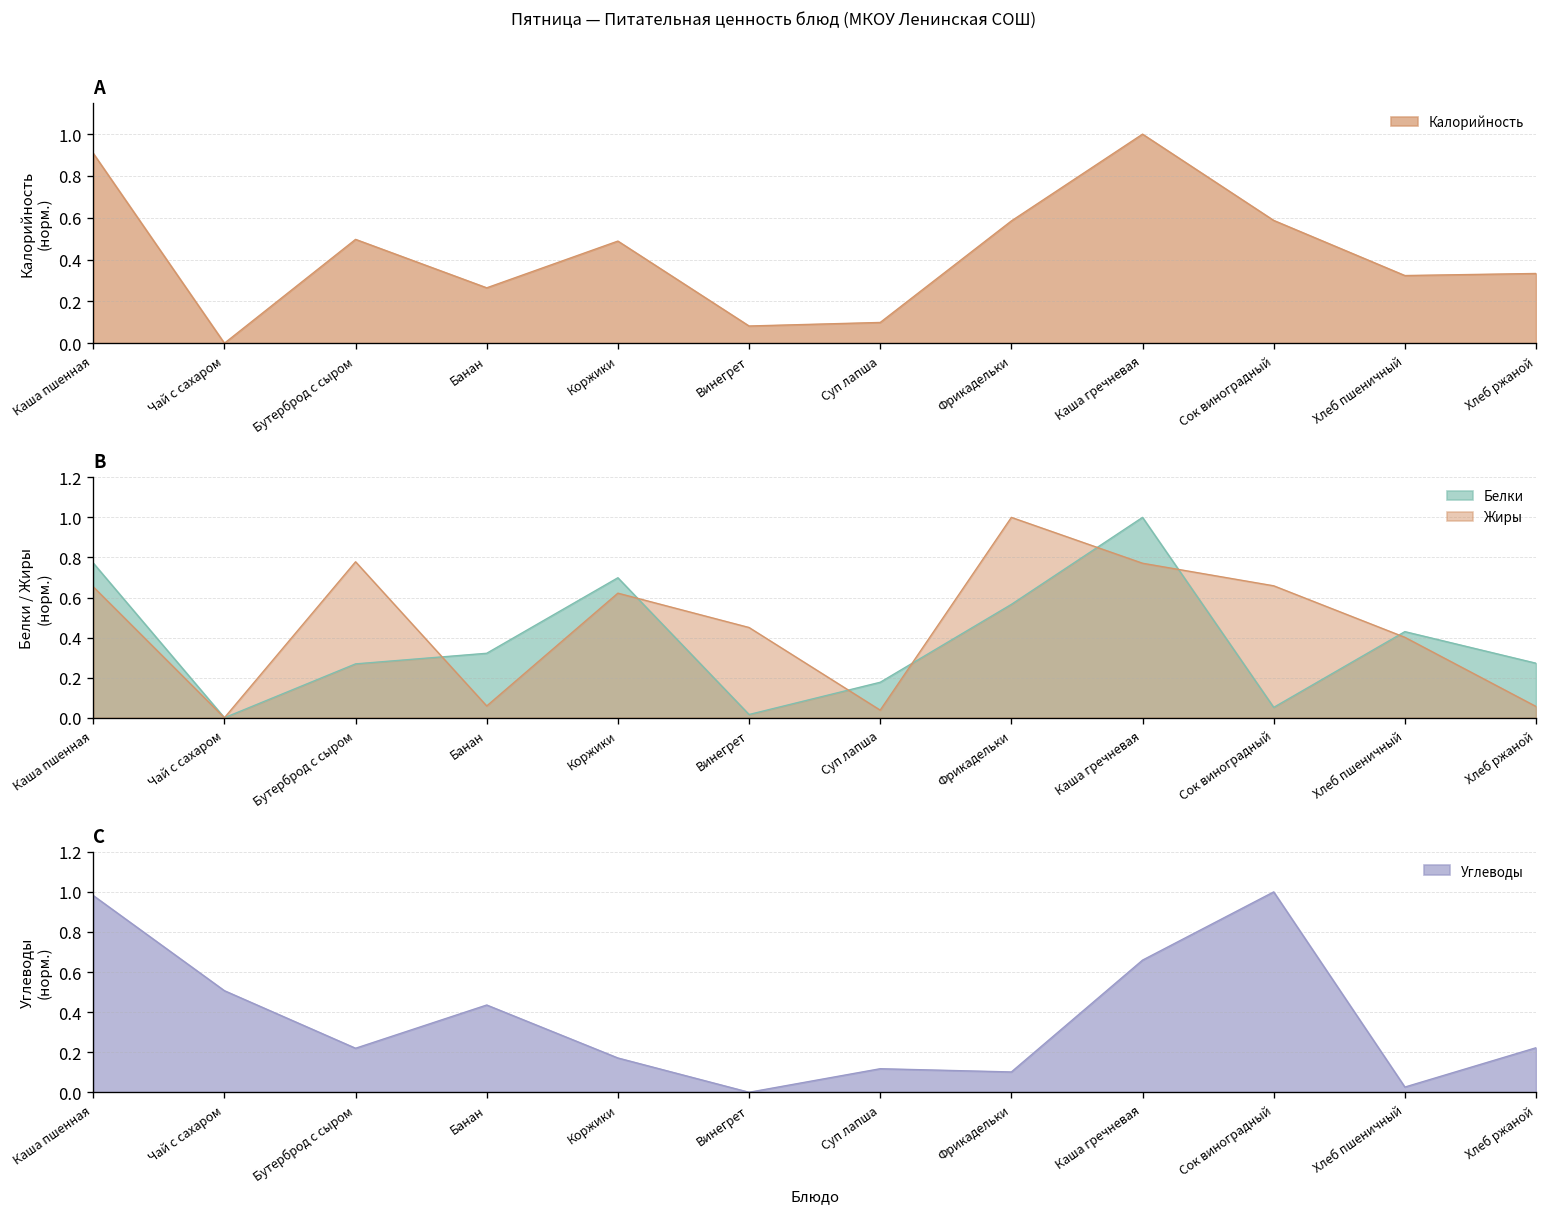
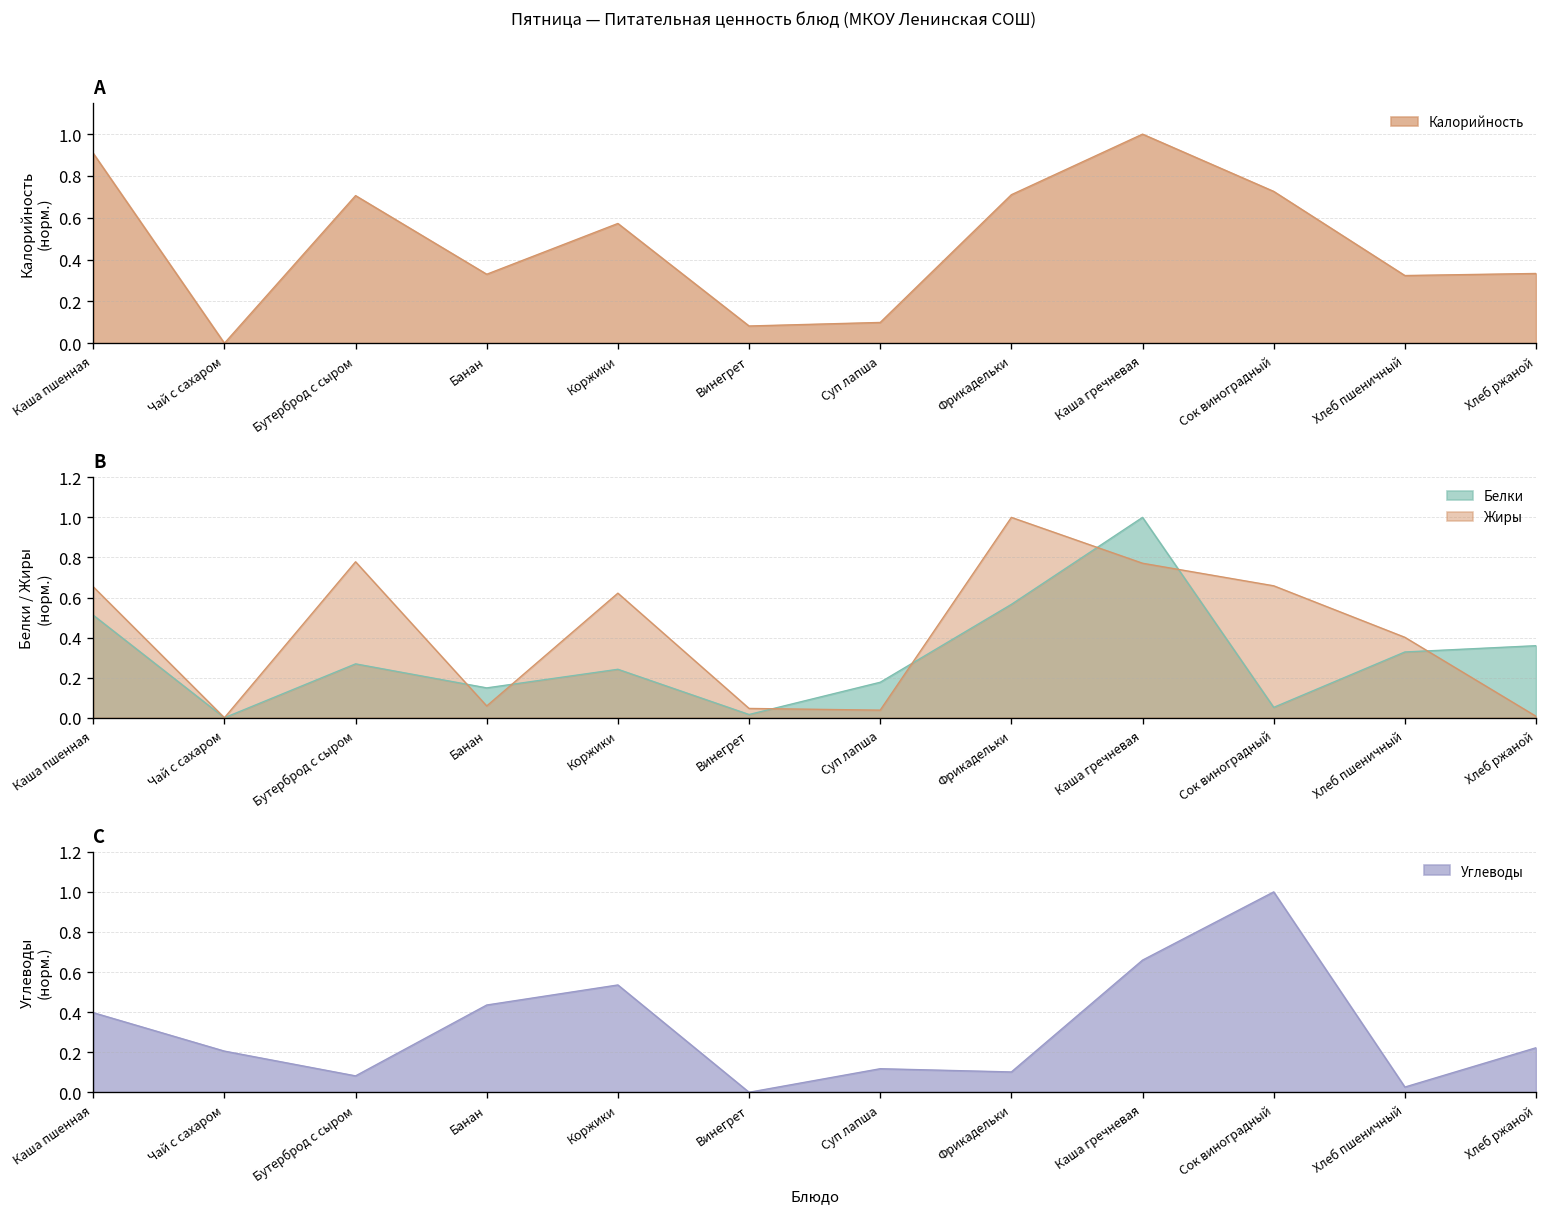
  {
    "A": {
      "Каша пшенная": 0.91,
      "Чай с сахаром": 0.00,
-     "Бутерброд с сыром": 0.50,
-     "Банан": 0.27,
-     "Коржики": 0.49,
+     "Бутерброд с сыром": 0.71,
+     "Банан": 0.33,
+     "Коржики": 0.57,
      "Винегрет": 0.08,
      "Суп лапша": 0.10,
-     "Фрикадельки": 0.58,
+     "Фрикадельки": 0.71,
      "Каша гречневая": 1.00,
-     "Сок виноградный": 0.59,
+     "Сок виноградный": 0.73,
      "Хлеб пшеничный": 0.32,
      "Хлеб ржаной": 0.33
    },
    "B": {
      "Белки": {
-       "Каша пшенная": 0.77,
+       "Каша пшенная": 0.51,
        "Бутерброд с сыром": 0.27,
-       "Банан": 0.32,
-       "Коржики": 0.70,
+       "Банан": 0.15,
+       "Коржики": 0.24,
        "Винегрет": 0.02,
        "Суп лапша": 0.18,
        "Фрикадельки": 0.57,
        "Каша гречневая": 1.00,
        "Сок виноградный": 0.05,
-       "Хлеб пшеничный": 0.43,
-       "Хлеб ржаной": 0.27
+       "Хлеб пшеничный": 0.33,
+       "Хлеб ржаной": 0.36
      },
      "Жиры": {
        "Каша пшенная": 0.65,
        "Бутерброд с сыром": 0.78,
        "Банан": 0.06,
        "Коржики": 0.62,
-       "Винегрет": 0.45,
+       "Винегрет": 0.05,
        "Суп лапша": 0.04,
        "Фрикадельки": 1.00,
        "Каша гречневая": 0.77,
        "Сок виноградный": 0.66,
        "Хлеб пшеничный": 0.40,
-       "Хлеб ржаной": 0.06
+       "Хлеб ржаной": 0.01
      }
    },
    "C": {
-     "Каша пшенная": 0.98,
-     "Чай с сахаром": 0.51,
-     "Бутерброд с сыром": 0.22,
+     "Каша пшенная": 0.40,
+     "Чай с сахаром": 0.21,
+     "Бутерброд с сыром": 0.08,
      "Банан": 0.44,
-     "Коржики": 0.17,
+     "Коржики": 0.54,
      "Винегрет": 0.00,
      "Суп лапша": 0.12,
      "Фрикадельки": 0.10,
      "Каша гречневая": 0.66,
      "Сок виноградный": 1.00,
      "Хлеб пшеничный": 0.03,
      "Хлеб ржаной": 0.22
    }
  }
